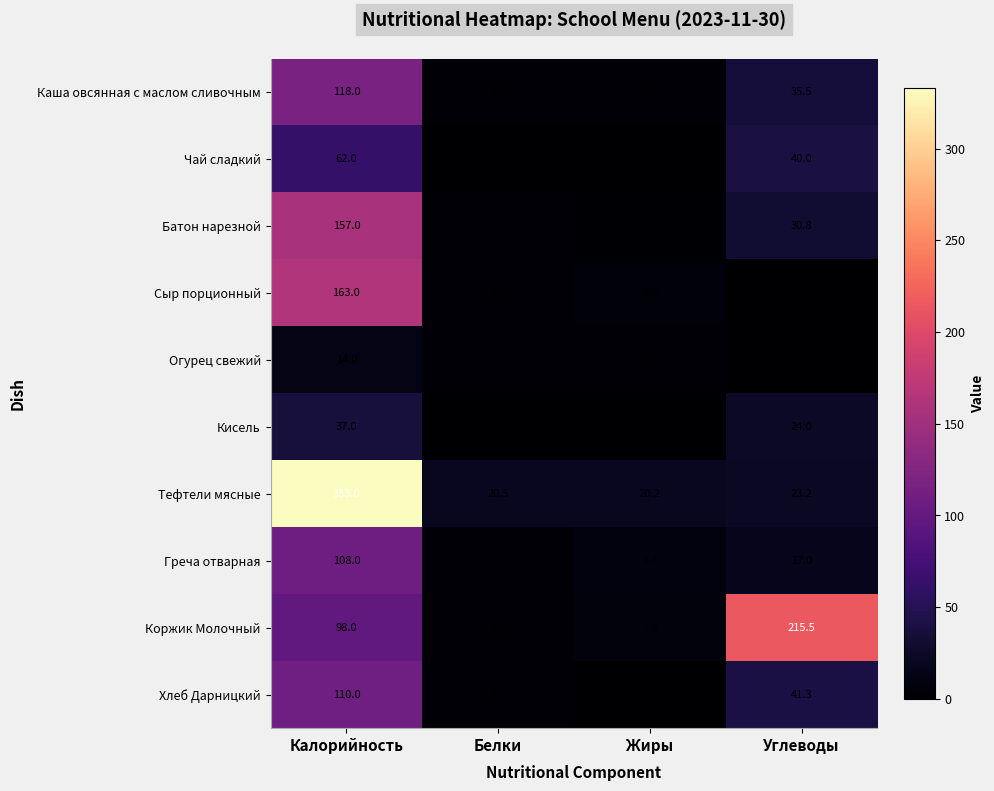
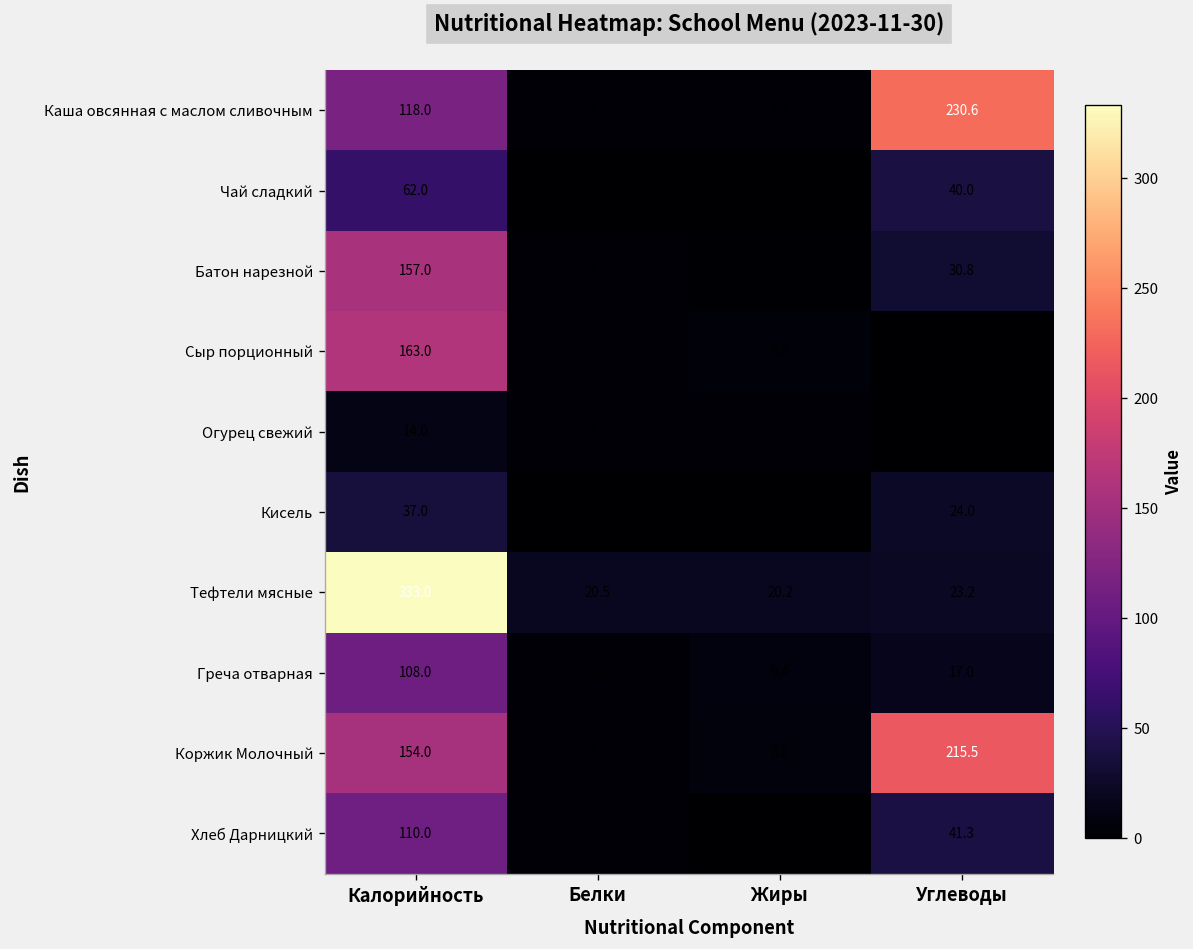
  {
    "Каша овсянная с маслом сливочным": {
      "Калорийность": 118.0,
-     "Углеводы": 35.5
+     "Углеводы": 230.6
    },
    "Чай сладкий": {
      "Калорийность": 62.0,
      "Углеводы": 40.0
    },
    "Батон нарезной": {
      "Калорийность": 157.0,
      "Углеводы": 30.8
    },
    "Сыр порционный": {
      "Калорийность": 163.0
    },
    "Кисель": {
      "Калорийность": 37.0
    },
    "Тефтели мясные": {
      "Калорийность": 333.0
    },
    "Греча отварная": {
      "Калорийность": 108.0
    },
    "Коржик Молочный": {
-     "Калорийность": 98.0,
+     "Калорийность": 154.0,
      "Углеводы": 215.5
    },
    "Хлеб Дарницкий": {
      "Калорийность": 110.0,
      "Углеводы": 41.3
    }
  }
